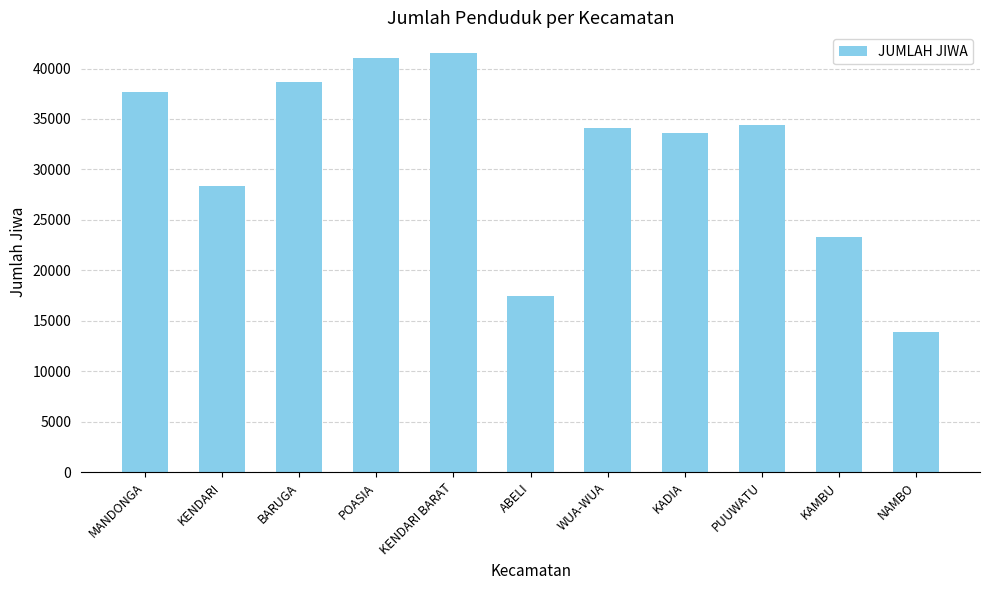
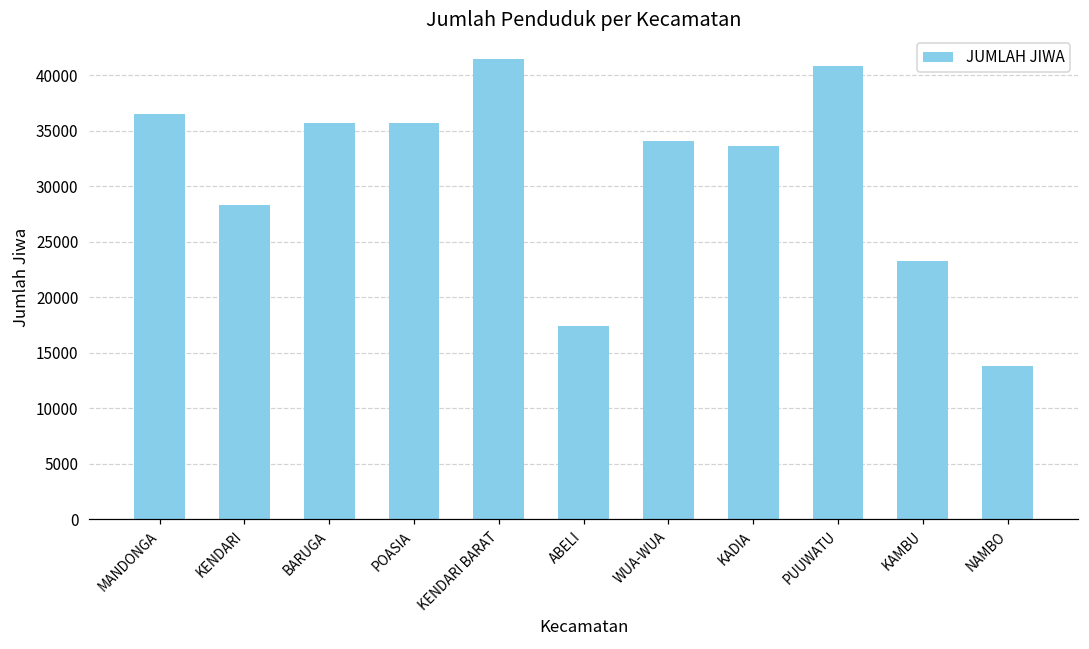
  {
-   "MANDONGA": 37700,
+   "MANDONGA": 36500,
    "KENDARI": 28300,
-   "BARUGA": 38700,
-   "POASIA": 41000,
+   "BARUGA": 35700,
+   "POASIA": 35800,
    "KENDARI BARAT": 41500,
    "ABELI": 17400,
    "WUA-WUA": 34100,
    "KADIA": 33700,
-   "PUUWATU": 34400,
+   "PUUWATU": 40900,
    "KAMBU": 23300,
    "NAMBO": 13800
  }
